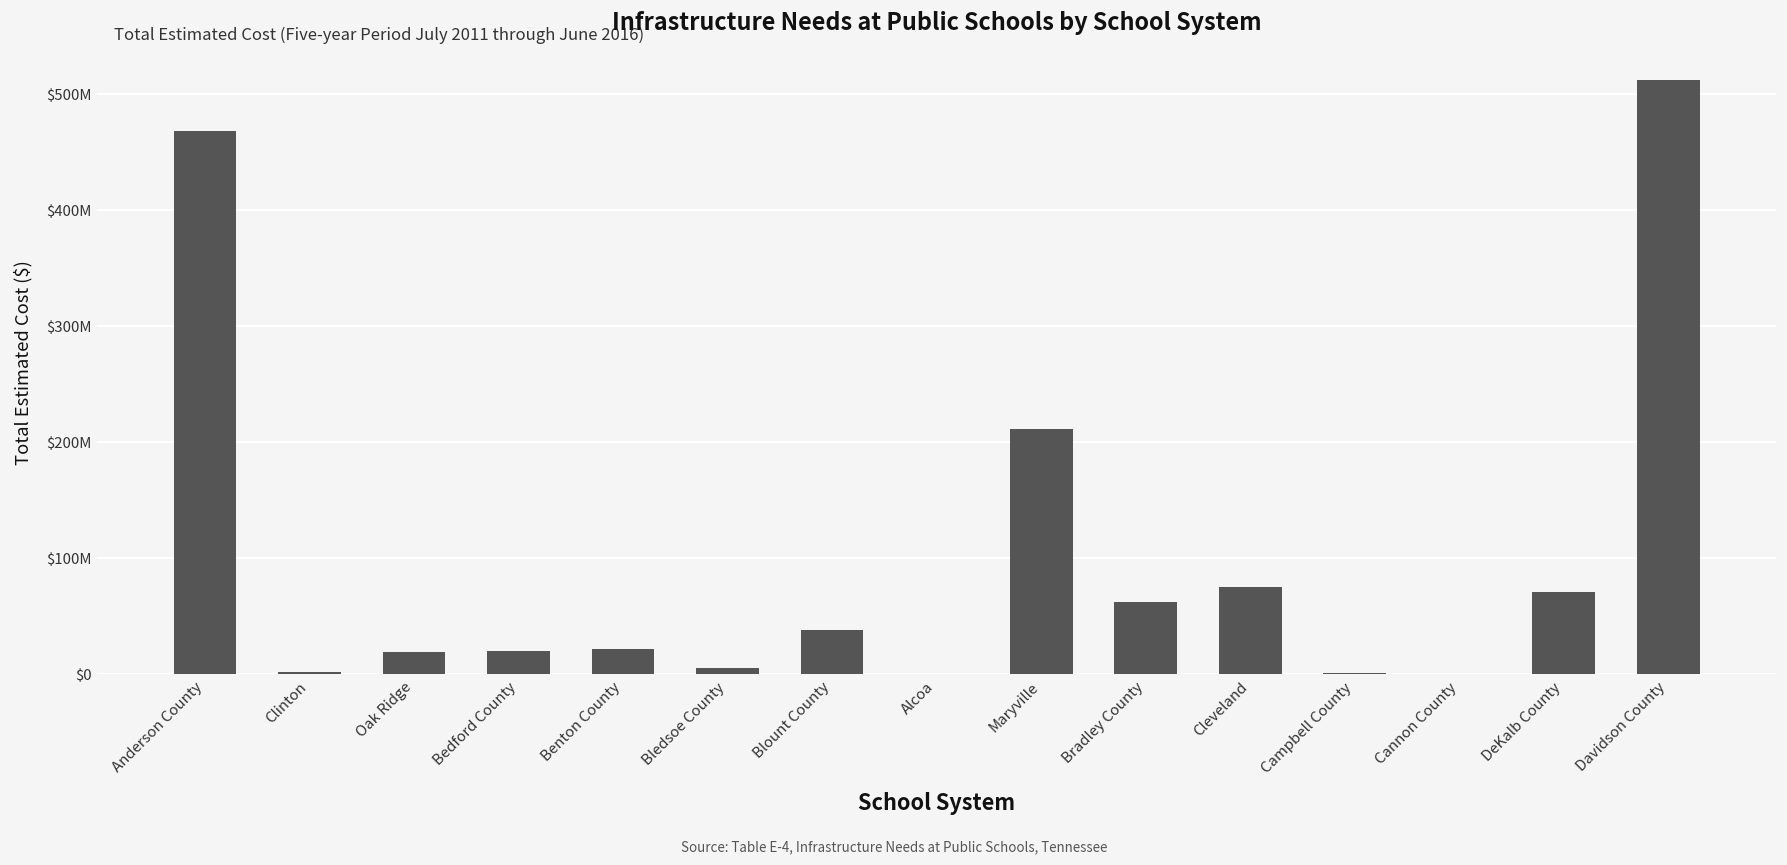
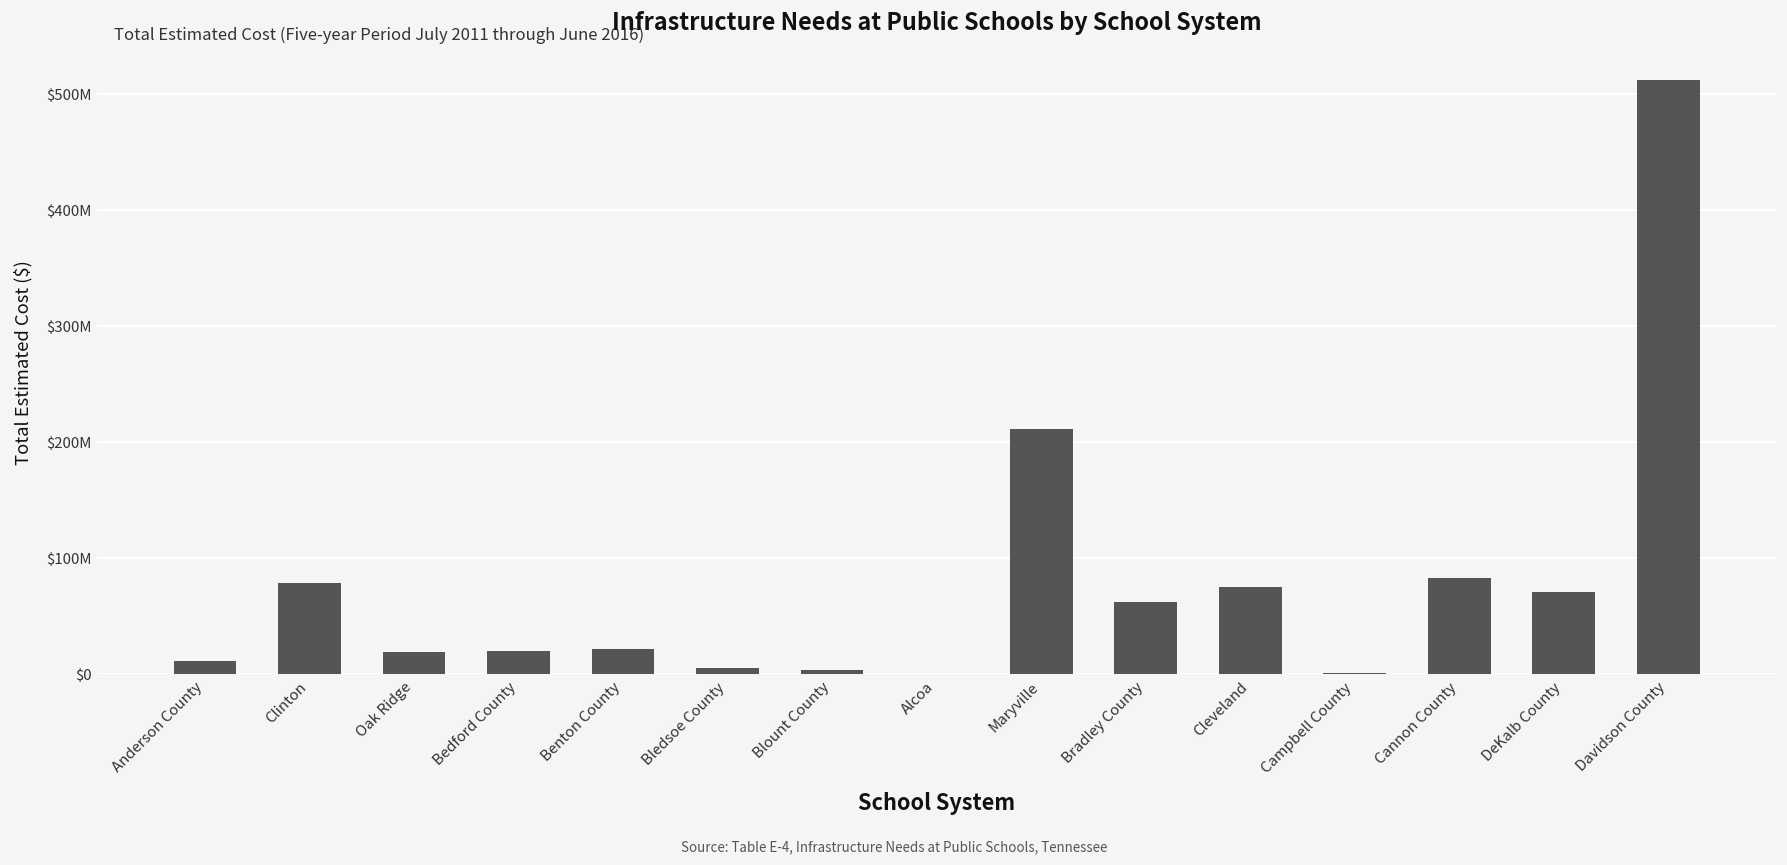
  {
-   "Anderson County": "$470000000",
-   "Clinton": "$0",
+   "Anderson County": "$10000000",
+   "Clinton": "$80000000",
    "Oak Ridge": "$20000000",
    "Bedford County": "$20000000",
    "Benton County": "$20000000",
    "Bledsoe County": "$10000000",
-   "Blount County": "$40000000",
+   "Blount County": "$0",
    "Maryville": "$210000000",
    "Bradley County": "$60000000",
    "Cleveland": "$80000000",
-   "Cannon County": "$0",
+   "Cannon County": "$80000000",
    "DeKalb County": "$70000000",
    "Davidson County": "$510000000"
  }
